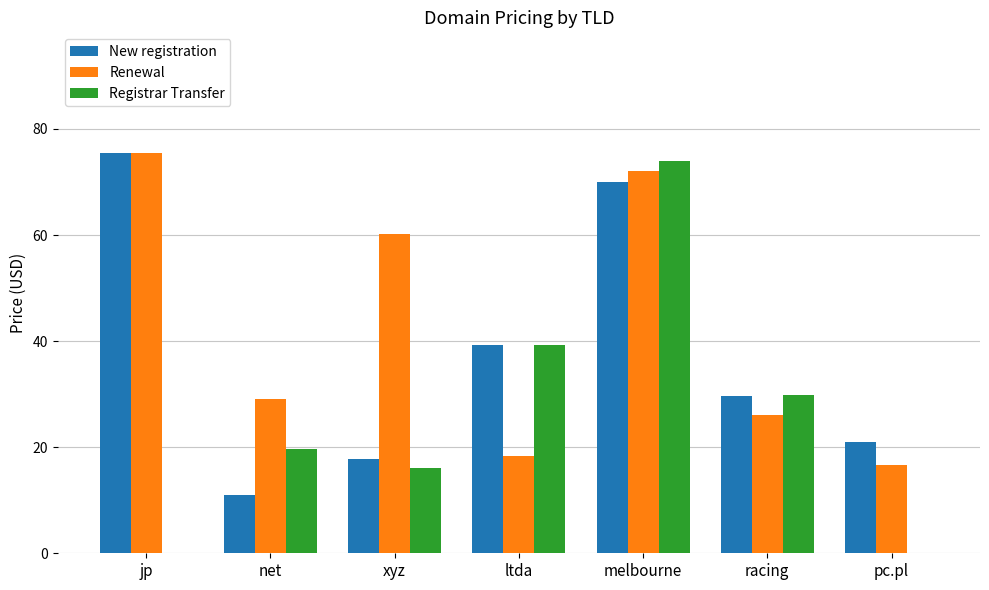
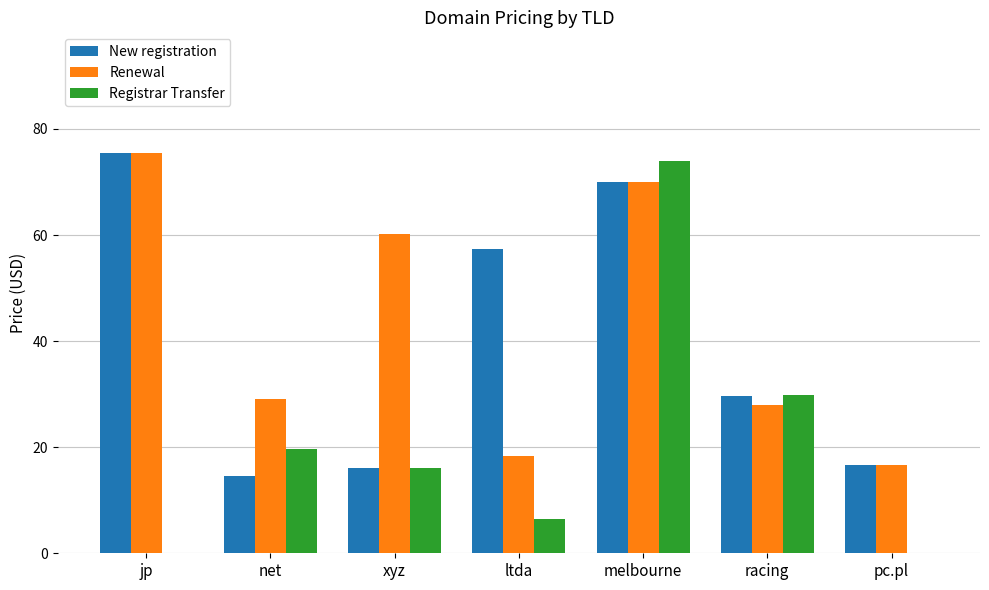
  {
    "New registration": {
      "jp": 76,
-     "net": 11,
-     "xyz": 18,
-     "ltda": 39,
+     "net": 15,
+     "xyz": 16,
+     "ltda": 57,
      "melbourne": 70,
      "racing": 30,
-     "pc.pl": 21
+     "pc.pl": 17
    },
    "Renewal": {
      "jp": 76,
      "net": 29,
      "xyz": 60,
      "ltda": 18,
-     "melbourne": 72,
-     "racing": 26,
+     "melbourne": 70,
+     "racing": 28,
      "pc.pl": 17
    },
    "Registrar Transfer": {
      "jp": 0,
      "net": 20,
      "xyz": 16,
-     "ltda": 39,
+     "ltda": 7,
      "melbourne": 74,
      "racing": 30,
      "pc.pl": 0
    }
  }
